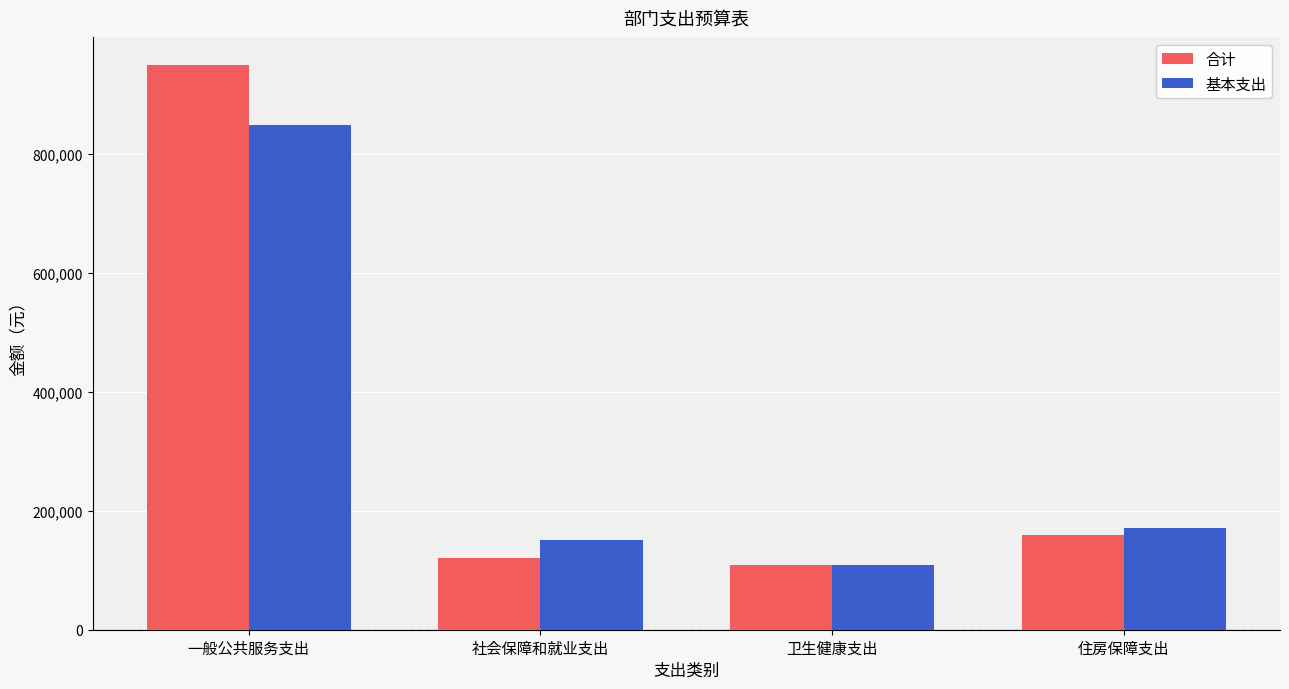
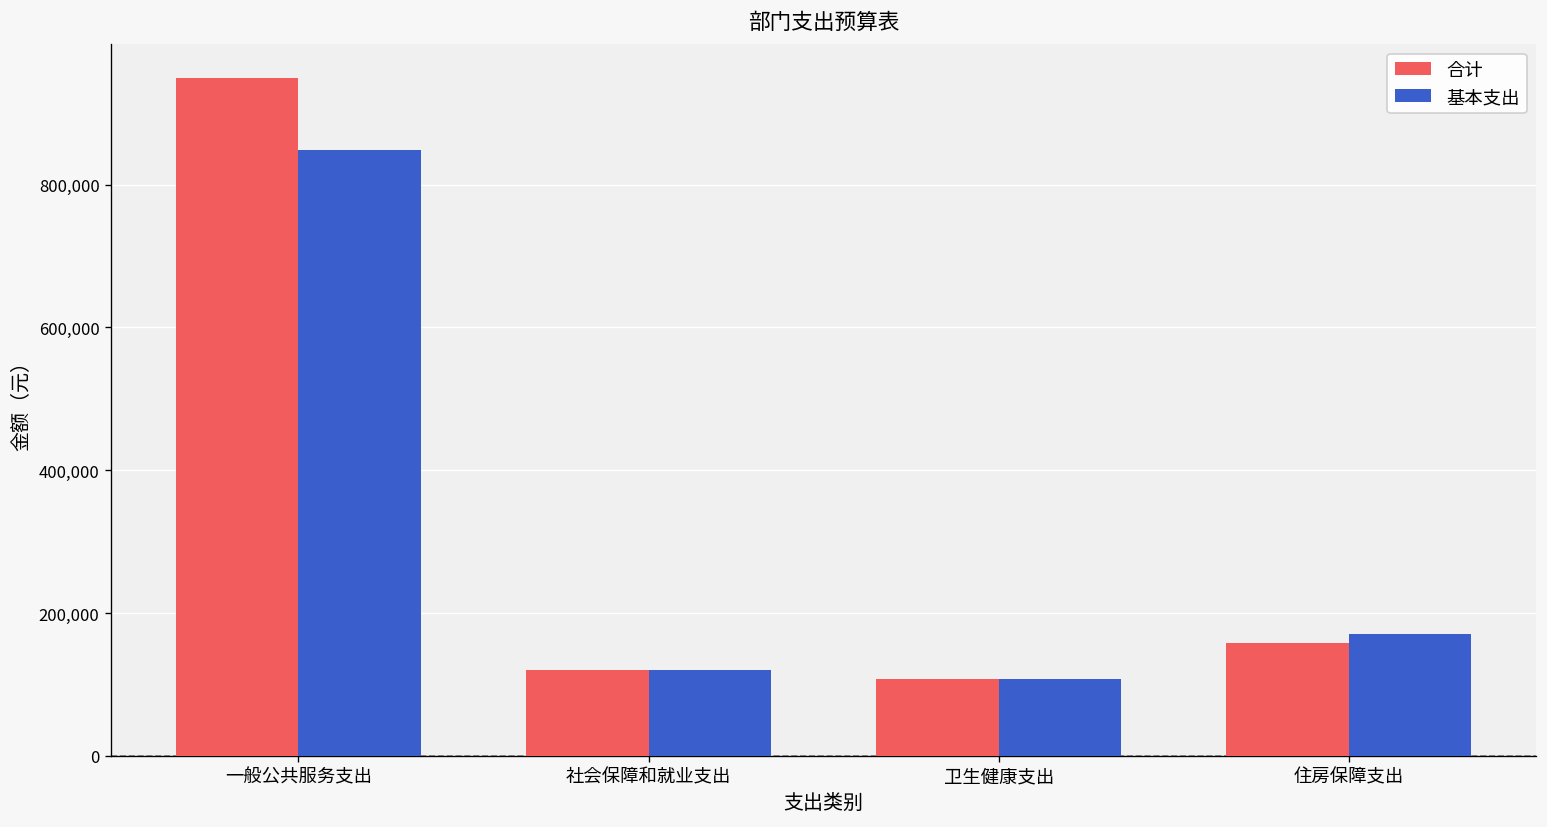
  {
    "合计": {
      "一般公共服务支出": "950,000",
      "社会保障和就业支出": "120,000",
      "卫生健康支出": "110,000",
      "住房保障支出": "160,000"
    },
    "基本支出": {
      "一般公共服务支出": "850,000",
-     "社会保障和就业支出": "150,000",
+     "社会保障和就业支出": "120,000",
      "卫生健康支出": "110,000",
      "住房保障支出": "170,000"
    }
  }
